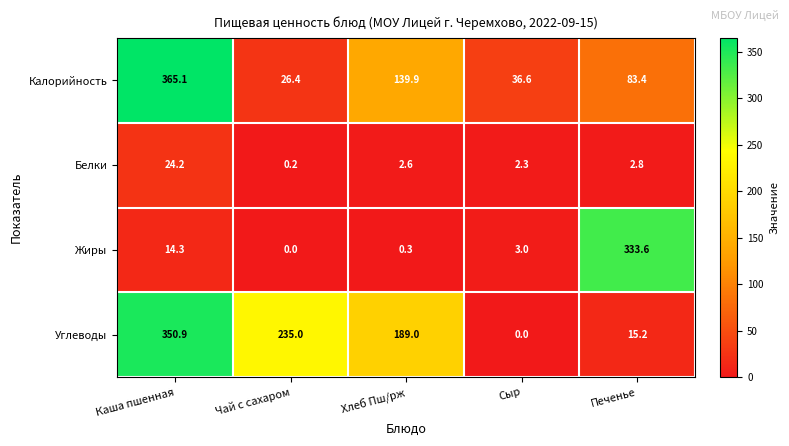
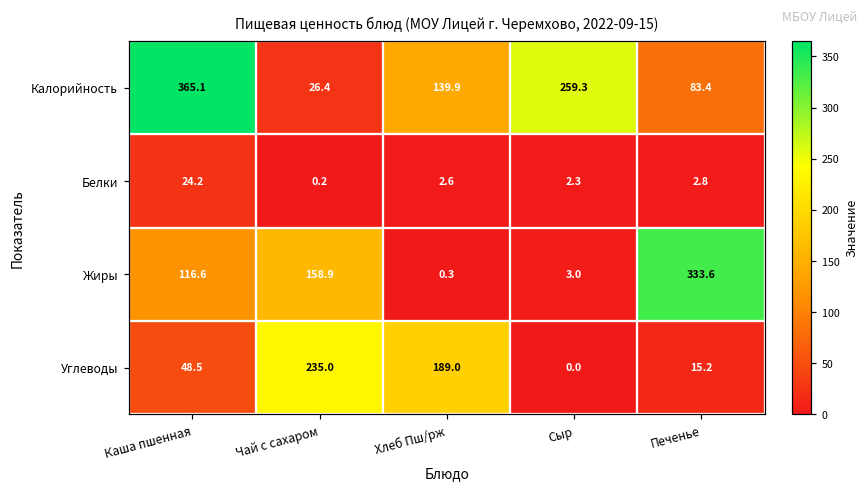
  {
    "Калорийность": {
      "Каша пшенная": 365.1,
      "Чай с сахаром": 26.4,
      "Хлеб Пш/рж": 139.9,
-     "Сыр": 36.6,
+     "Сыр": 259.3,
      "Печенье": 83.4
    },
    "Белки": {
      "Каша пшенная": 24.2,
      "Чай с сахаром": 0.2,
      "Хлеб Пш/рж": 2.6,
      "Сыр": 2.3,
      "Печенье": 2.8
    },
    "Жиры": {
-     "Каша пшенная": 14.3,
-     "Чай с сахаром": 0.0,
+     "Каша пшенная": 116.6,
+     "Чай с сахаром": 158.9,
      "Хлеб Пш/рж": 0.3,
      "Сыр": 3.0,
      "Печенье": 333.6
    },
    "Углеводы": {
-     "Каша пшенная": 350.9,
+     "Каша пшенная": 48.5,
      "Чай с сахаром": 235.0,
      "Хлеб Пш/рж": 189.0,
      "Сыр": 0.0,
      "Печенье": 15.2
    }
  }
